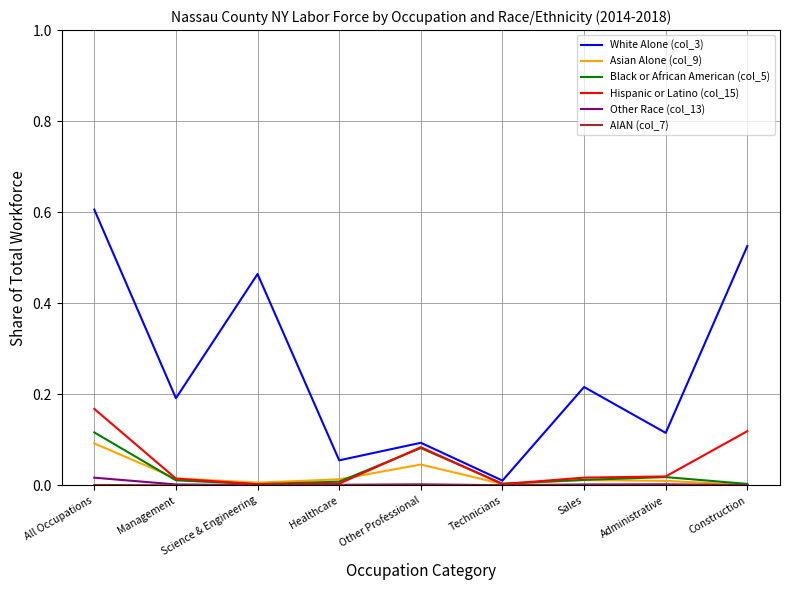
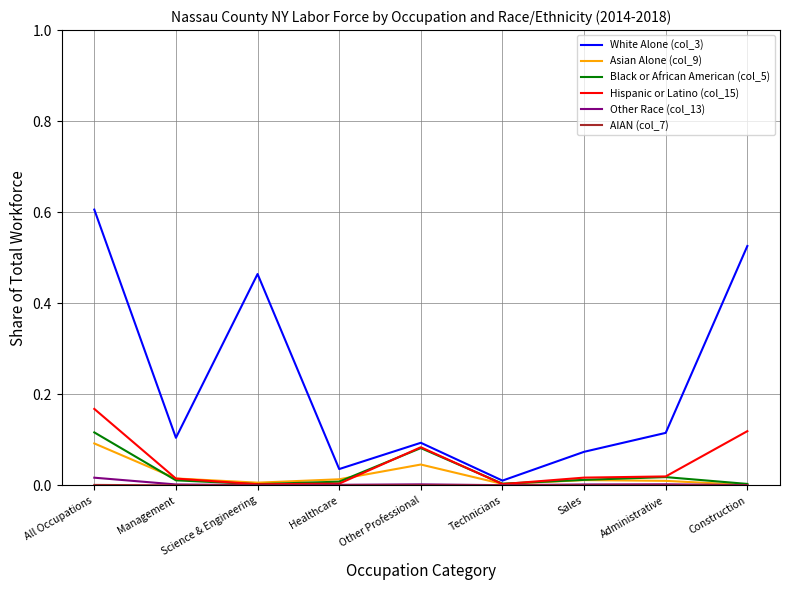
  {
    "White Alone (col_3)": {
      "All Occupations": 0.61,
-     "Management": 0.19,
+     "Management": 0.10,
      "Science & Engineering": 0.46,
-     "Healthcare": 0.05,
+     "Healthcare": 0.04,
      "Other Professional": 0.09,
      "Technicians": 0.01,
-     "Sales": 0.22,
+     "Sales": 0.07,
      "Administrative": 0.12,
      "Construction": 0.53
    },
    "Asian Alone (col_9)": {
      "All Occupations": 0.09,
      "Other Professional": 0.05,
      "Administrative": 0.01
    },
    "Black or African American (col_5)": {
      "All Occupations": 0.12
    },
    "Hispanic or Latino (col_15)": {
      "All Occupations": 0.17,
      "Construction": 0.12
    },
    "Other Race (col_13)": {
      "All Occupations": 0.02
    },
    "AIAN (col_7)": {
      "All Occupations": 0.00
    }
  }
